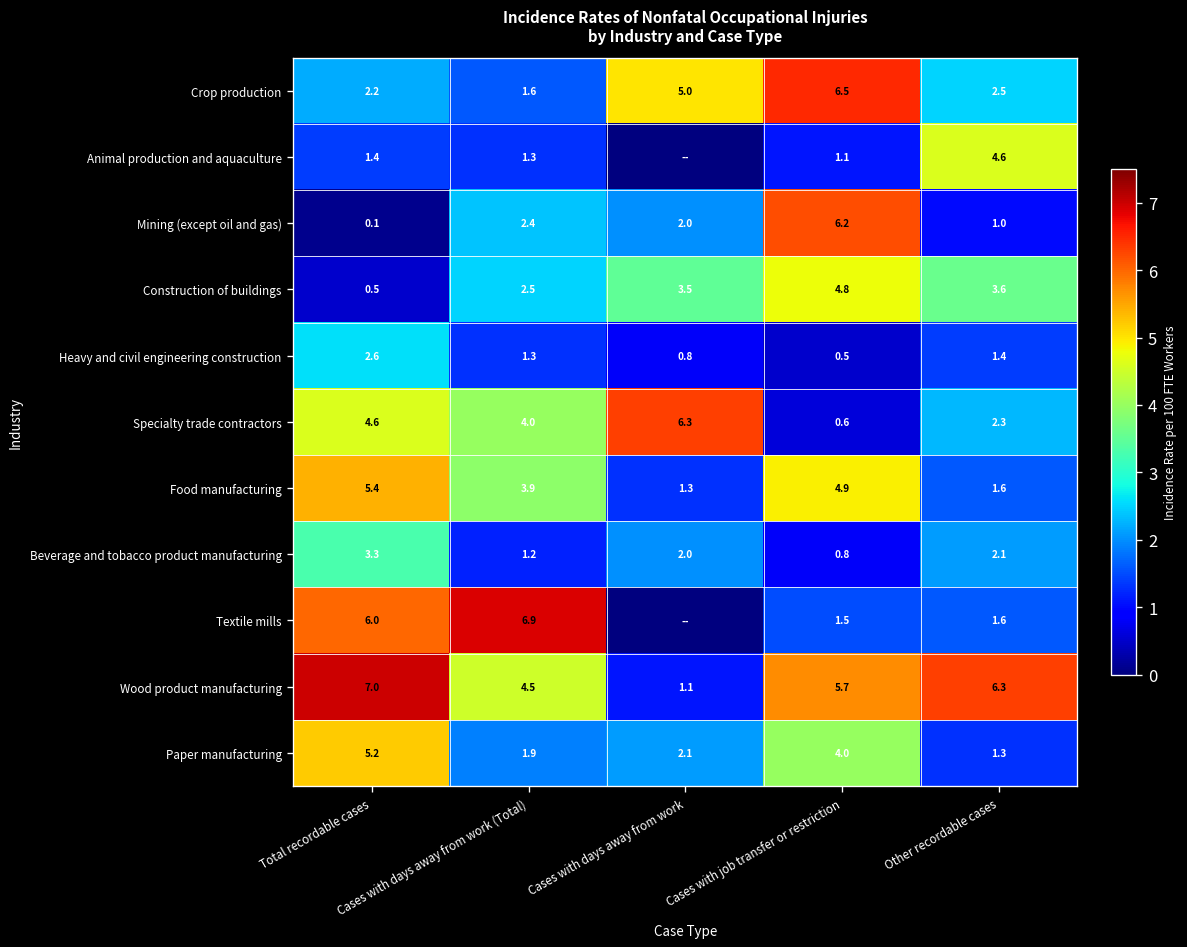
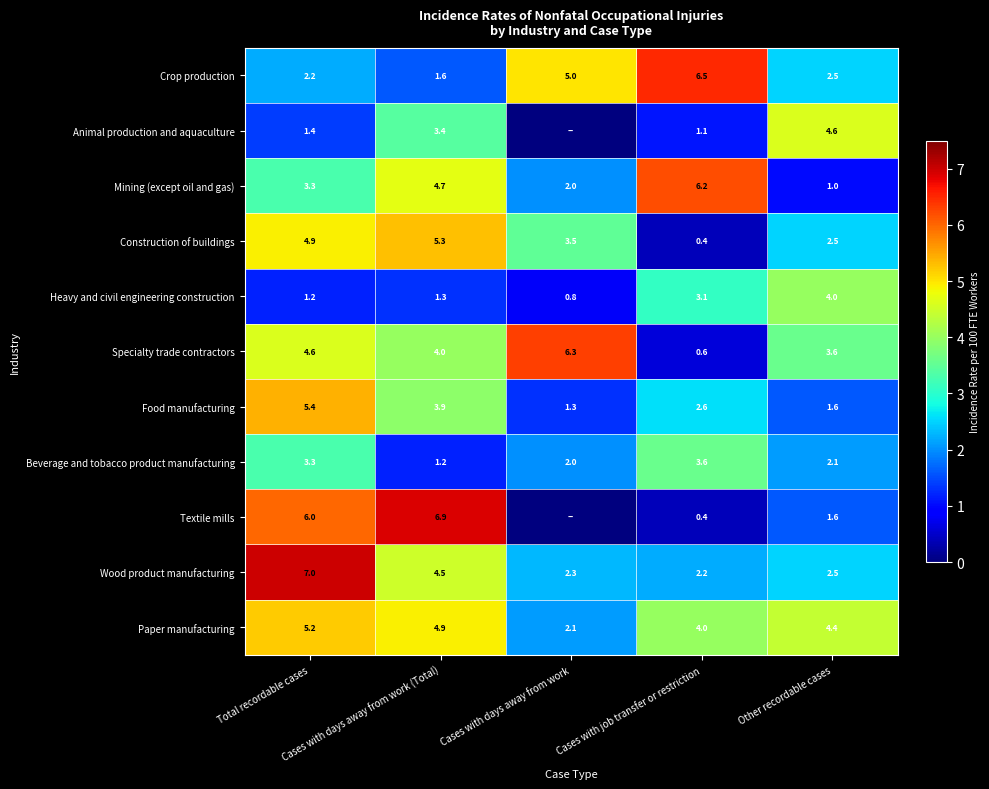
  {
    "Crop production": {
      "Total recordable cases": 2.2,
      "Cases with days away from work (Total)": 1.6,
      "Cases with days away from work": 5.0,
      "Cases with job transfer or restriction": 6.5,
      "Other recordable cases": 2.5
    },
    "Animal production and aquaculture": {
      "Total recordable cases": 1.4,
-     "Cases with days away from work (Total)": 1.3,
+     "Cases with days away from work (Total)": 3.4,
      "Cases with job transfer or restriction": 1.1,
      "Other recordable cases": 4.6
    },
    "Mining (except oil and gas)": {
-     "Total recordable cases": 0.1,
-     "Cases with days away from work (Total)": 2.4,
+     "Total recordable cases": 3.3,
+     "Cases with days away from work (Total)": 4.7,
      "Cases with days away from work": 2.0,
      "Cases with job transfer or restriction": 6.2,
      "Other recordable cases": 1.0
    },
    "Construction of buildings": {
-     "Total recordable cases": 0.5,
-     "Cases with days away from work (Total)": 2.5,
+     "Total recordable cases": 4.9,
+     "Cases with days away from work (Total)": 5.3,
      "Cases with days away from work": 3.5,
-     "Cases with job transfer or restriction": 4.8,
-     "Other recordable cases": 3.6
+     "Cases with job transfer or restriction": 0.4,
+     "Other recordable cases": 2.5
    },
    "Heavy and civil engineering construction": {
-     "Total recordable cases": 2.6,
+     "Total recordable cases": 1.2,
      "Cases with days away from work (Total)": 1.3,
      "Cases with days away from work": 0.8,
-     "Cases with job transfer or restriction": 0.5,
-     "Other recordable cases": 1.4
+     "Cases with job transfer or restriction": 3.1,
+     "Other recordable cases": 4.0
    },
    "Specialty trade contractors": {
      "Total recordable cases": 4.6,
      "Cases with days away from work (Total)": 4.0,
      "Cases with days away from work": 6.3,
      "Cases with job transfer or restriction": 0.6,
-     "Other recordable cases": 2.3
+     "Other recordable cases": 3.6
    },
    "Food manufacturing": {
      "Total recordable cases": 5.4,
      "Cases with days away from work (Total)": 3.9,
      "Cases with days away from work": 1.3,
-     "Cases with job transfer or restriction": 4.9,
+     "Cases with job transfer or restriction": 2.6,
      "Other recordable cases": 1.6
    },
    "Beverage and tobacco product manufacturing": {
      "Total recordable cases": 3.3,
      "Cases with days away from work (Total)": 1.2,
      "Cases with days away from work": 2.0,
-     "Cases with job transfer or restriction": 0.8,
+     "Cases with job transfer or restriction": 3.6,
      "Other recordable cases": 2.1
    },
    "Textile mills": {
      "Total recordable cases": 6.0,
      "Cases with days away from work (Total)": 6.9,
-     "Cases with job transfer or restriction": 1.5,
+     "Cases with job transfer or restriction": 0.4,
      "Other recordable cases": 1.6
    },
    "Wood product manufacturing": {
      "Total recordable cases": 7.0,
      "Cases with days away from work (Total)": 4.5,
-     "Cases with days away from work": 1.1,
-     "Cases with job transfer or restriction": 5.7,
-     "Other recordable cases": 6.3
+     "Cases with days away from work": 2.3,
+     "Cases with job transfer or restriction": 2.2,
+     "Other recordable cases": 2.5
    },
    "Paper manufacturing": {
      "Total recordable cases": 5.2,
-     "Cases with days away from work (Total)": 1.9,
+     "Cases with days away from work (Total)": 4.9,
      "Cases with days away from work": 2.1,
      "Cases with job transfer or restriction": 4.0,
-     "Other recordable cases": 1.3
+     "Other recordable cases": 4.4
    }
  }
